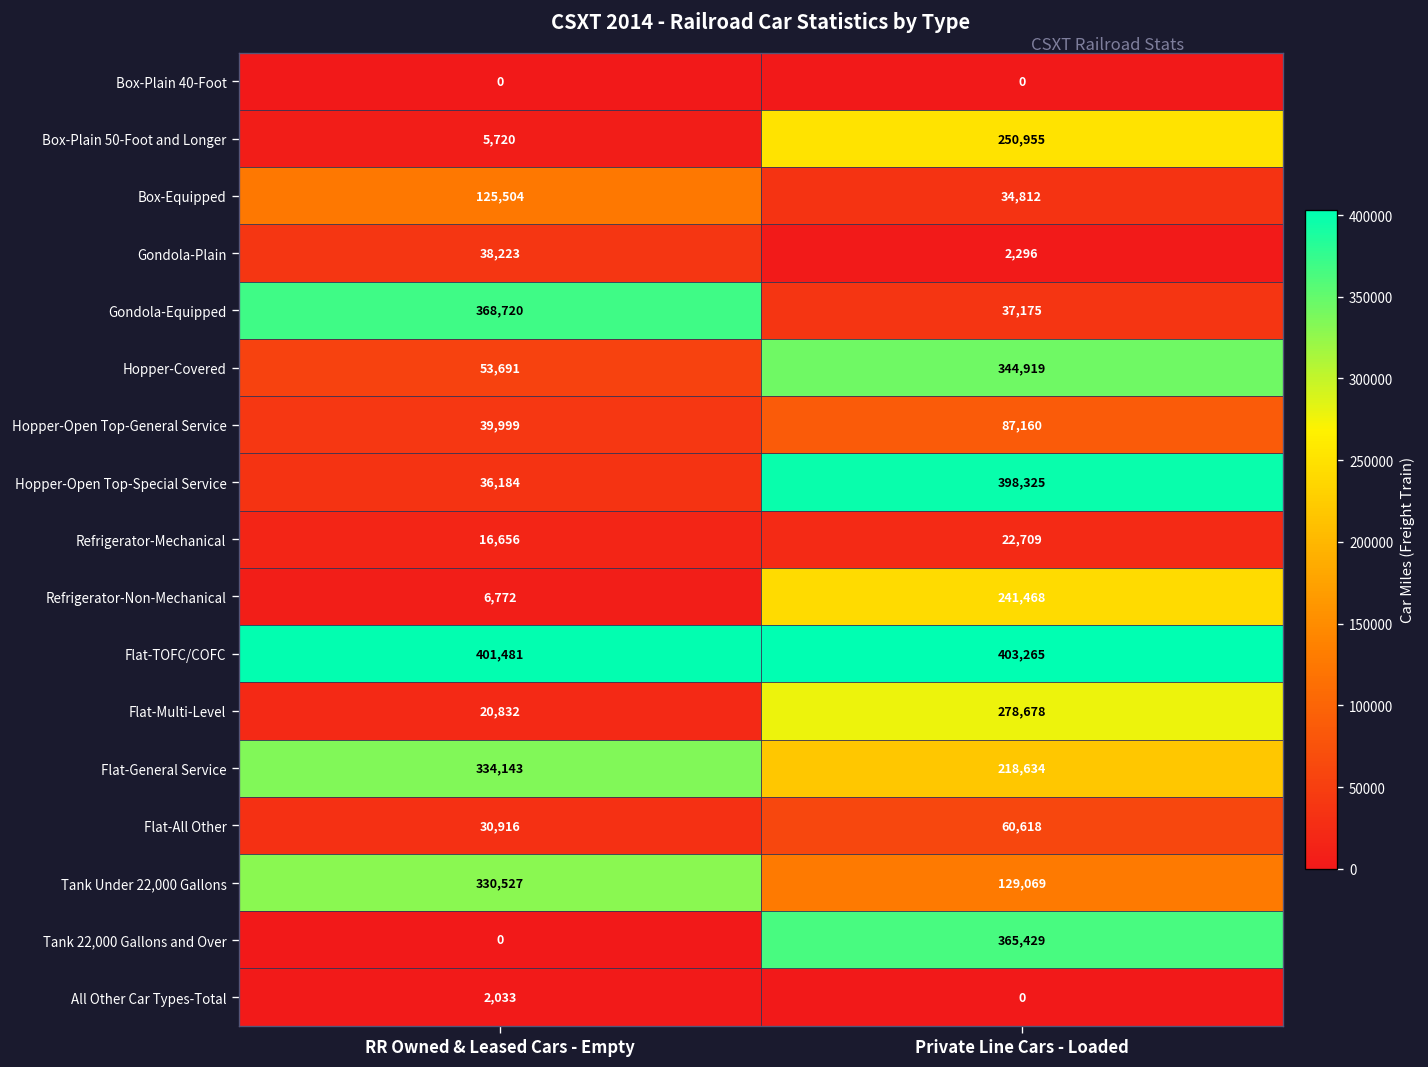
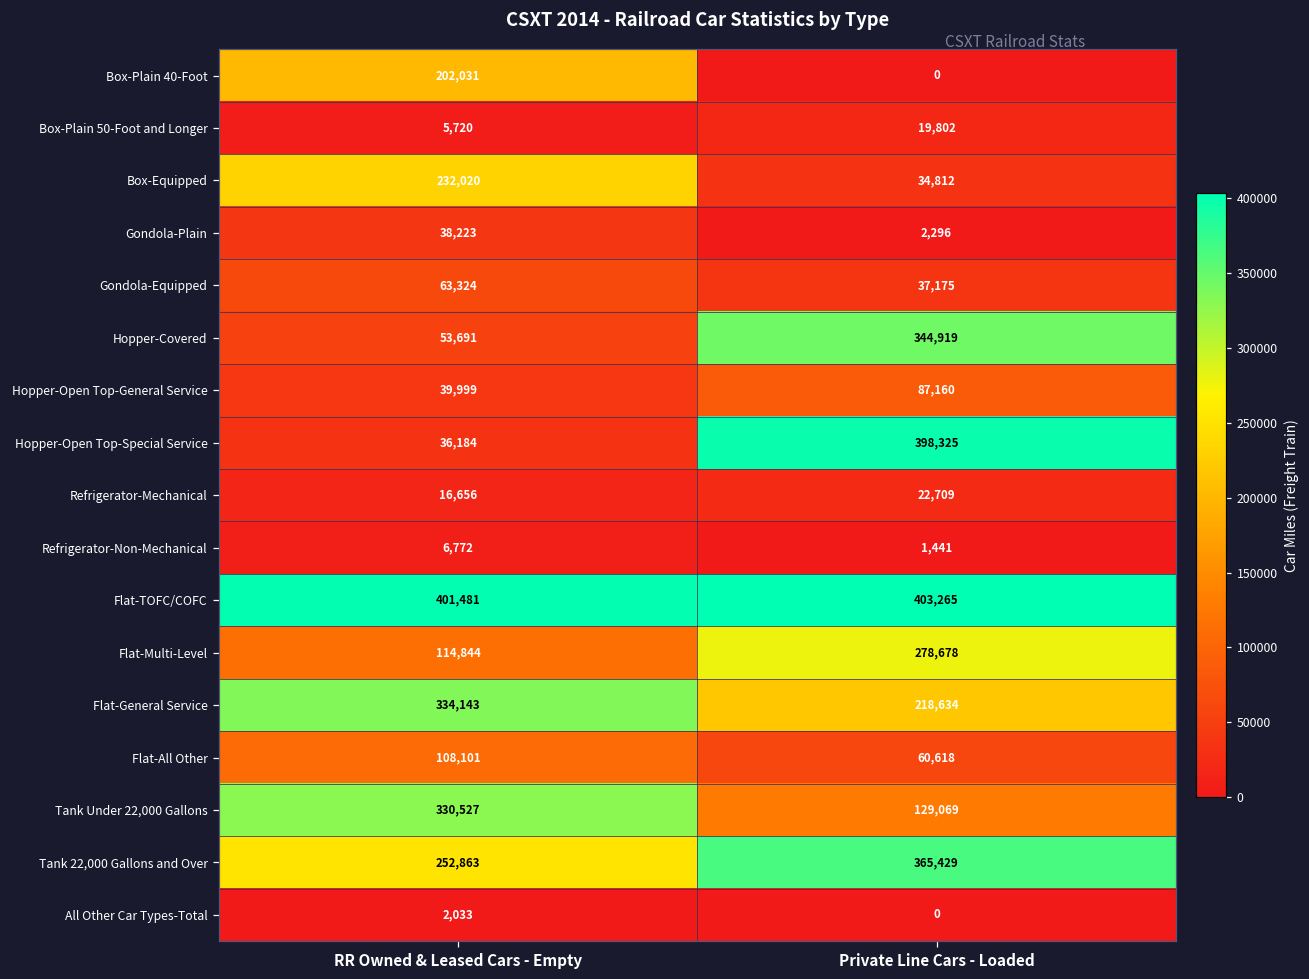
  {
    "Box-Plain 40-Foot": {
-     "RR Owned & Leased Cars - Empty": "0",
+     "RR Owned & Leased Cars - Empty": "202,031",
      "Private Line Cars - Loaded": "0"
    },
    "Box-Plain 50-Foot and Longer": {
      "RR Owned & Leased Cars - Empty": "5,720",
-     "Private Line Cars - Loaded": "250,955"
+     "Private Line Cars - Loaded": "19,802"
    },
    "Box-Equipped": {
-     "RR Owned & Leased Cars - Empty": "125,504",
+     "RR Owned & Leased Cars - Empty": "232,020",
      "Private Line Cars - Loaded": "34,812"
    },
    "Gondola-Plain": {
      "RR Owned & Leased Cars - Empty": "38,223",
      "Private Line Cars - Loaded": "2,296"
    },
    "Gondola-Equipped": {
-     "RR Owned & Leased Cars - Empty": "368,720",
+     "RR Owned & Leased Cars - Empty": "63,324",
      "Private Line Cars - Loaded": "37,175"
    },
    "Hopper-Covered": {
      "RR Owned & Leased Cars - Empty": "53,691",
      "Private Line Cars - Loaded": "344,919"
    },
    "Hopper-Open Top-General Service": {
      "RR Owned & Leased Cars - Empty": "39,999",
      "Private Line Cars - Loaded": "87,160"
    },
    "Hopper-Open Top-Special Service": {
      "RR Owned & Leased Cars - Empty": "36,184",
      "Private Line Cars - Loaded": "398,325"
    },
    "Refrigerator-Mechanical": {
      "RR Owned & Leased Cars - Empty": "16,656",
      "Private Line Cars - Loaded": "22,709"
    },
    "Refrigerator-Non-Mechanical": {
      "RR Owned & Leased Cars - Empty": "6,772",
-     "Private Line Cars - Loaded": "241,468"
+     "Private Line Cars - Loaded": "1,441"
    },
    "Flat-TOFC/COFC": {
      "RR Owned & Leased Cars - Empty": "401,481",
      "Private Line Cars - Loaded": "403,265"
    },
    "Flat-Multi-Level": {
-     "RR Owned & Leased Cars - Empty": "20,832",
+     "RR Owned & Leased Cars - Empty": "114,844",
      "Private Line Cars - Loaded": "278,678"
    },
    "Flat-General Service": {
      "RR Owned & Leased Cars - Empty": "334,143",
      "Private Line Cars - Loaded": "218,634"
    },
    "Flat-All Other": {
-     "RR Owned & Leased Cars - Empty": "30,916",
+     "RR Owned & Leased Cars - Empty": "108,101",
      "Private Line Cars - Loaded": "60,618"
    },
    "Tank Under 22,000 Gallons": {
      "RR Owned & Leased Cars - Empty": "330,527",
      "Private Line Cars - Loaded": "129,069"
    },
    "Tank 22,000 Gallons and Over": {
-     "RR Owned & Leased Cars - Empty": "0",
+     "RR Owned & Leased Cars - Empty": "252,863",
      "Private Line Cars - Loaded": "365,429"
    },
    "All Other Car Types-Total": {
      "RR Owned & Leased Cars - Empty": "2,033",
      "Private Line Cars - Loaded": "0"
    }
  }
